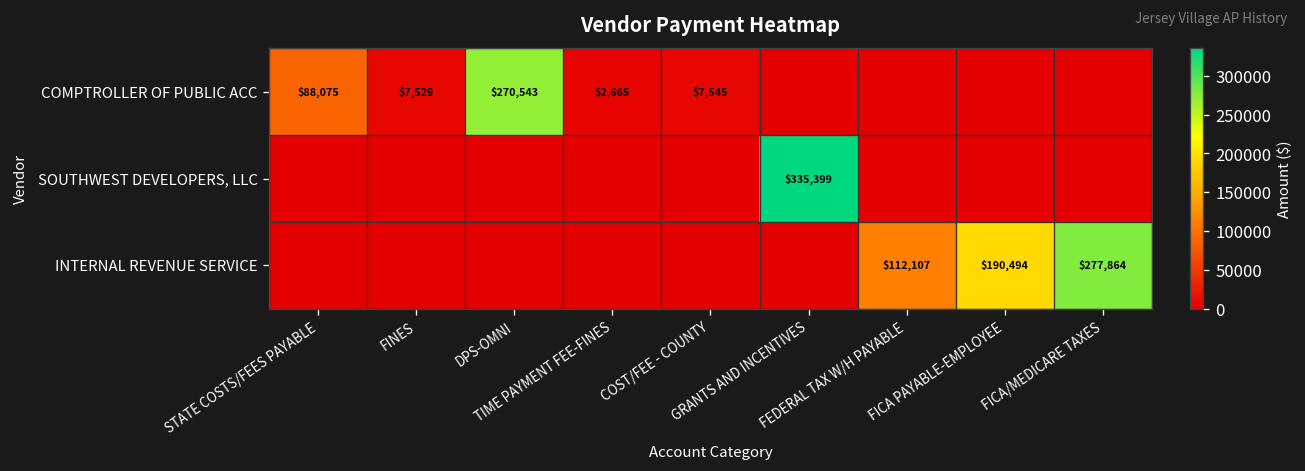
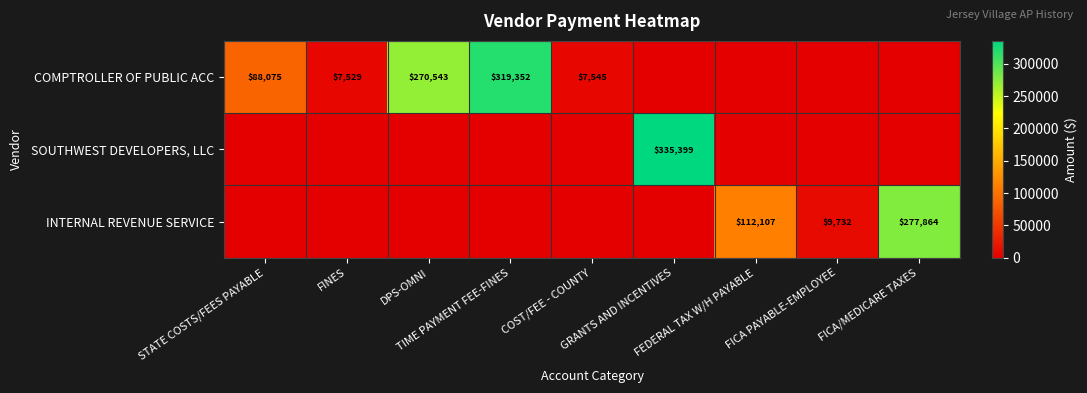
  {
    "COMPTROLLER OF PUBLIC ACC": {
      "STATE COSTS/FEES PAYABLE": "$88,075",
      "FINES": "$7,529",
      "DPS-OMNI": "$270,543",
-     "TIME PAYMENT FEE-FINES": "$2,665",
+     "TIME PAYMENT FEE-FINES": "$319,352",
      "COST/FEE - COUNTY": "$7,545"
    },
    "SOUTHWEST DEVELOPERS, LLC": {
      "GRANTS AND INCENTIVES": "$335,399"
    },
    "INTERNAL REVENUE SERVICE": {
      "FEDERAL TAX W/H PAYABLE": "$112,107",
-     "FICA PAYABLE-EMPLOYEE": "$190,494",
+     "FICA PAYABLE-EMPLOYEE": "$9,732",
      "FICA/MEDICARE TAXES": "$277,864"
    }
  }
